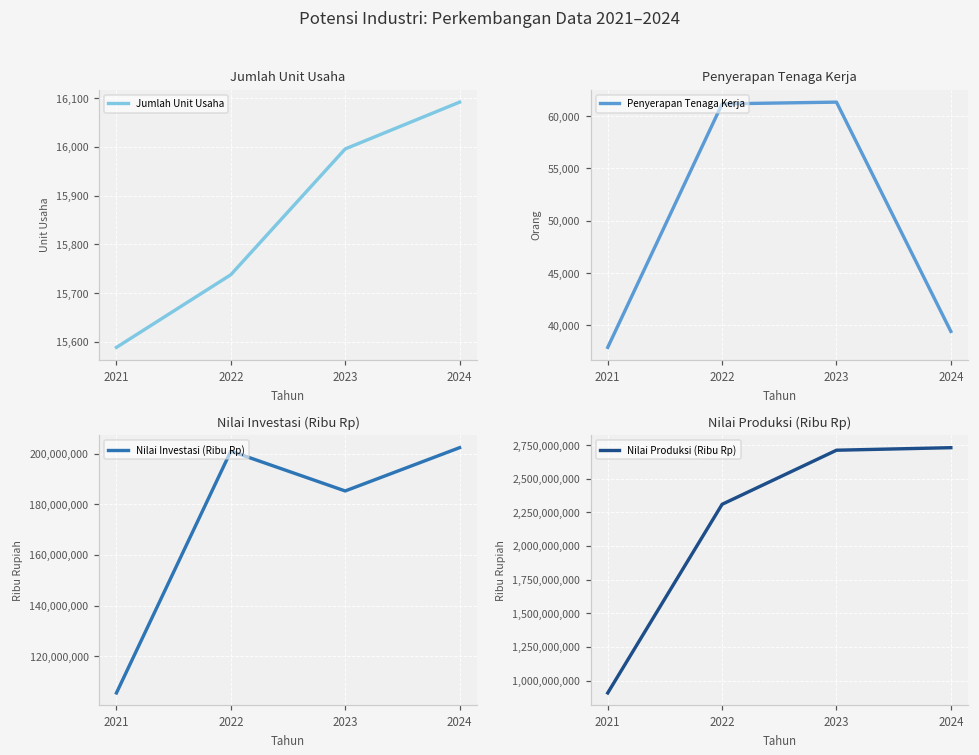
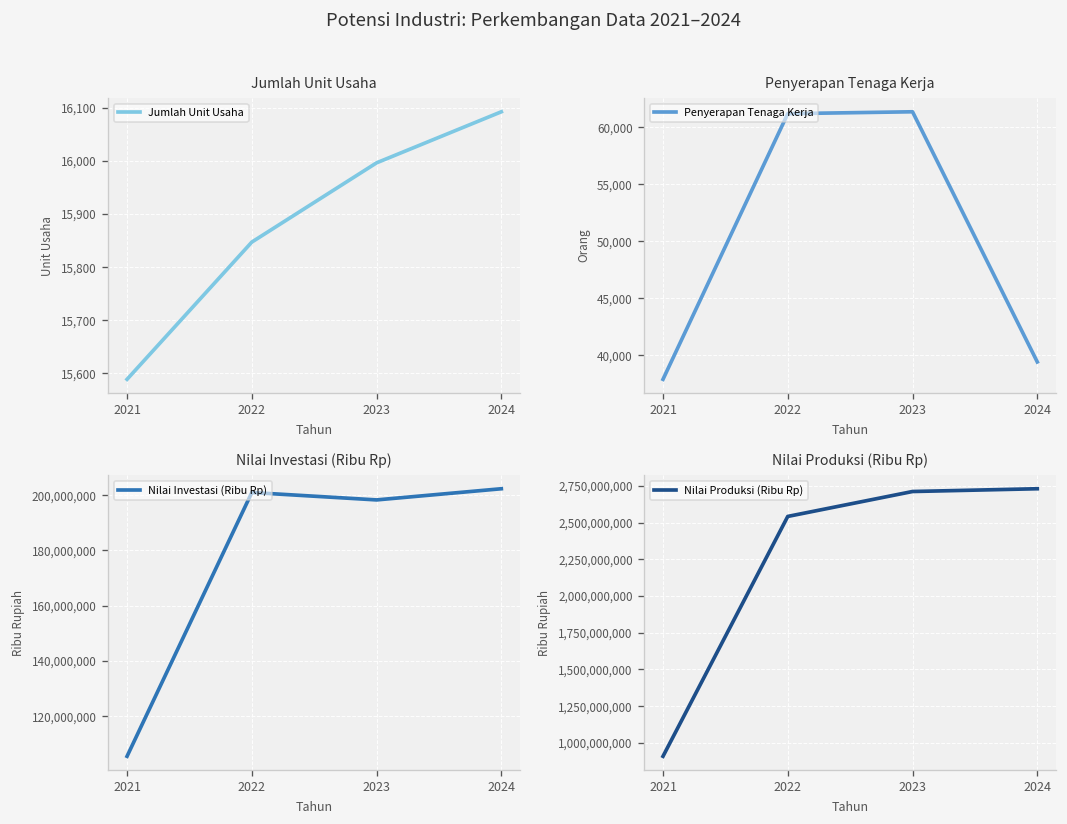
  {
    "Jumlah Unit Usaha": {
      "2021": "15,590",
-     "2022": "15,740",
+     "2022": "15,850",
      "2023": "16,000",
      "2024": "16,090"
    },
    "Penyerapan Tenaga Kerja": {
      "2021": "38,000",
      "2023": "61,000",
      "2024": "39,000"
    },
    "Nilai Investasi (Ribu Rp)": {
      "2021": "105,000,000",
-     "2023": "185,000,000",
+     "2023": "198,000,000",
      "2024": "202,000,000"
    },
    "Nilai Produksi (Ribu Rp)": {
      "2021": "910,000,000",
-     "2022": "2,310,000,000",
+     "2022": "2,540,000,000",
      "2023": "2,710,000,000",
      "2024": "2,730,000,000"
    }
  }
